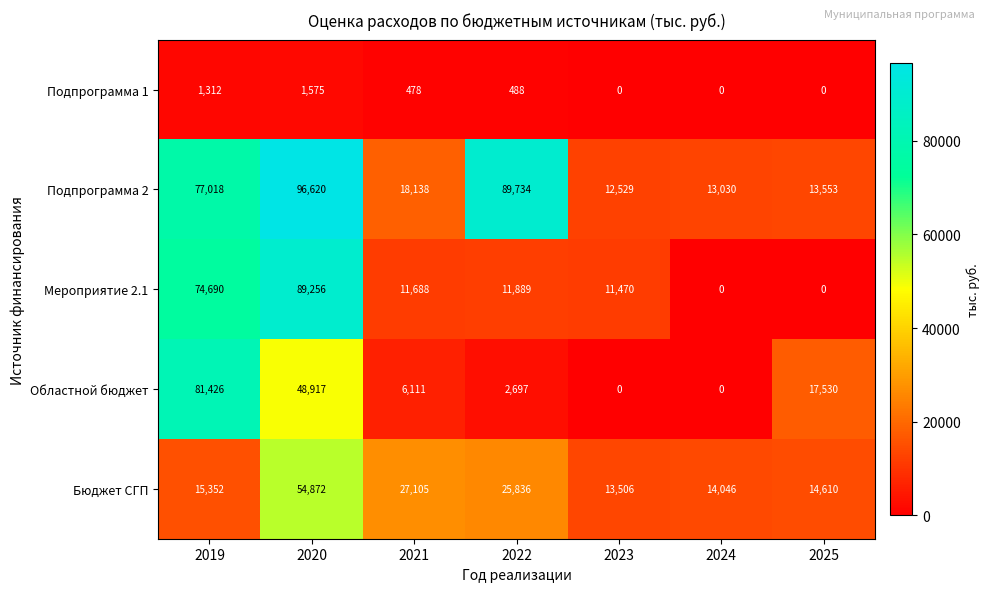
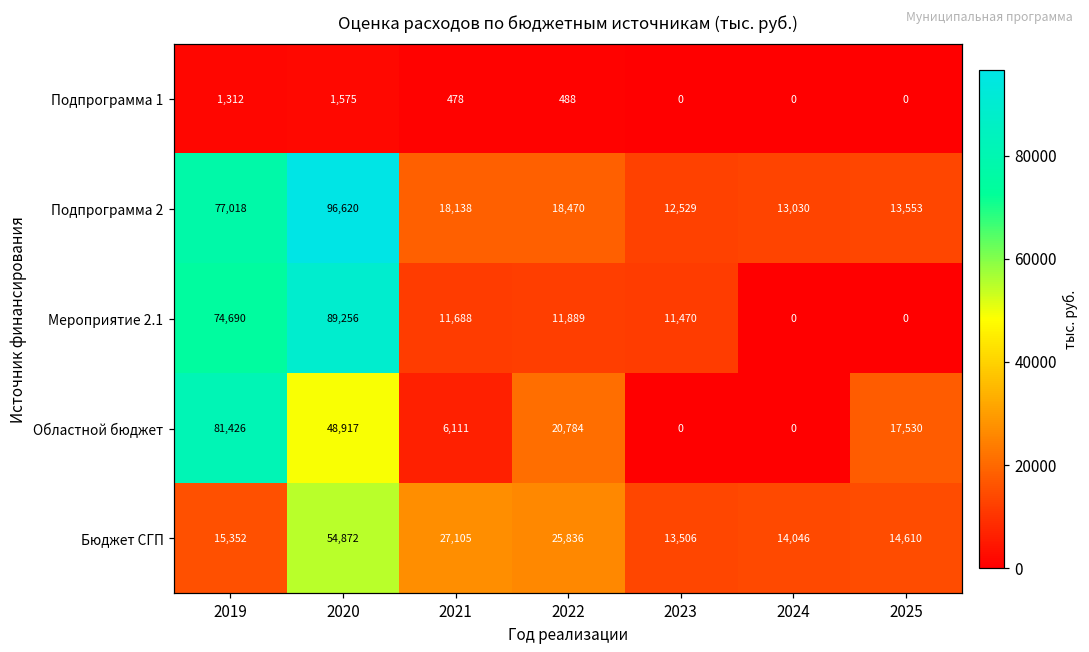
  {
    "Подпрограмма 1": {
      "2019": "1,312",
      "2020": "1,575",
      "2021": "478",
      "2022": "488",
      "2023": "0",
      "2024": "0",
      "2025": "0"
    },
    "Подпрограмма 2": {
      "2019": "77,018",
      "2020": "96,620",
      "2021": "18,138",
-     "2022": "89,734",
+     "2022": "18,470",
      "2023": "12,529",
      "2024": "13,030",
      "2025": "13,553"
    },
    "Мероприятие 2.1": {
      "2019": "74,690",
      "2020": "89,256",
      "2021": "11,688",
      "2022": "11,889",
      "2023": "11,470",
      "2024": "0",
      "2025": "0"
    },
    "Областной бюджет": {
      "2019": "81,426",
      "2020": "48,917",
      "2021": "6,111",
-     "2022": "2,697",
+     "2022": "20,784",
      "2023": "0",
      "2024": "0",
      "2025": "17,530"
    },
    "Бюджет СГП": {
      "2019": "15,352",
      "2020": "54,872",
      "2021": "27,105",
      "2022": "25,836",
      "2023": "13,506",
      "2024": "14,046",
      "2025": "14,610"
    }
  }
